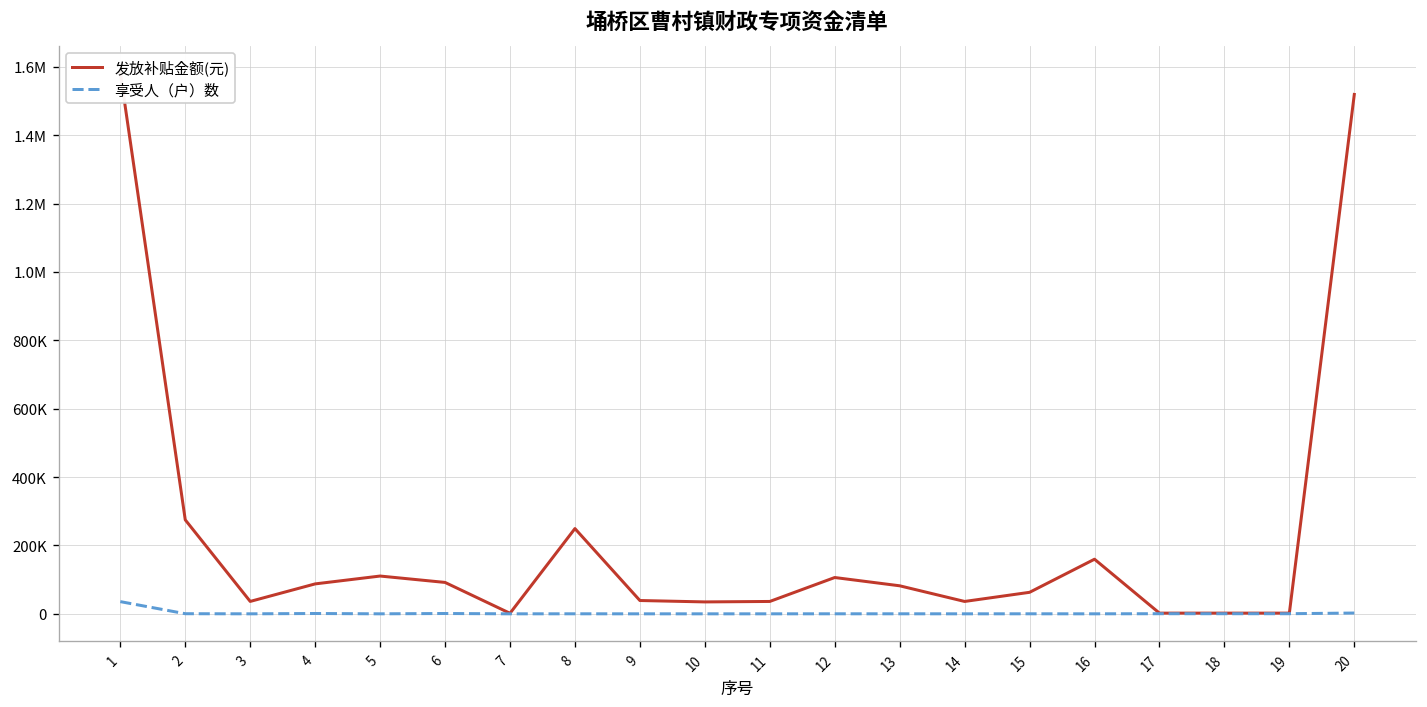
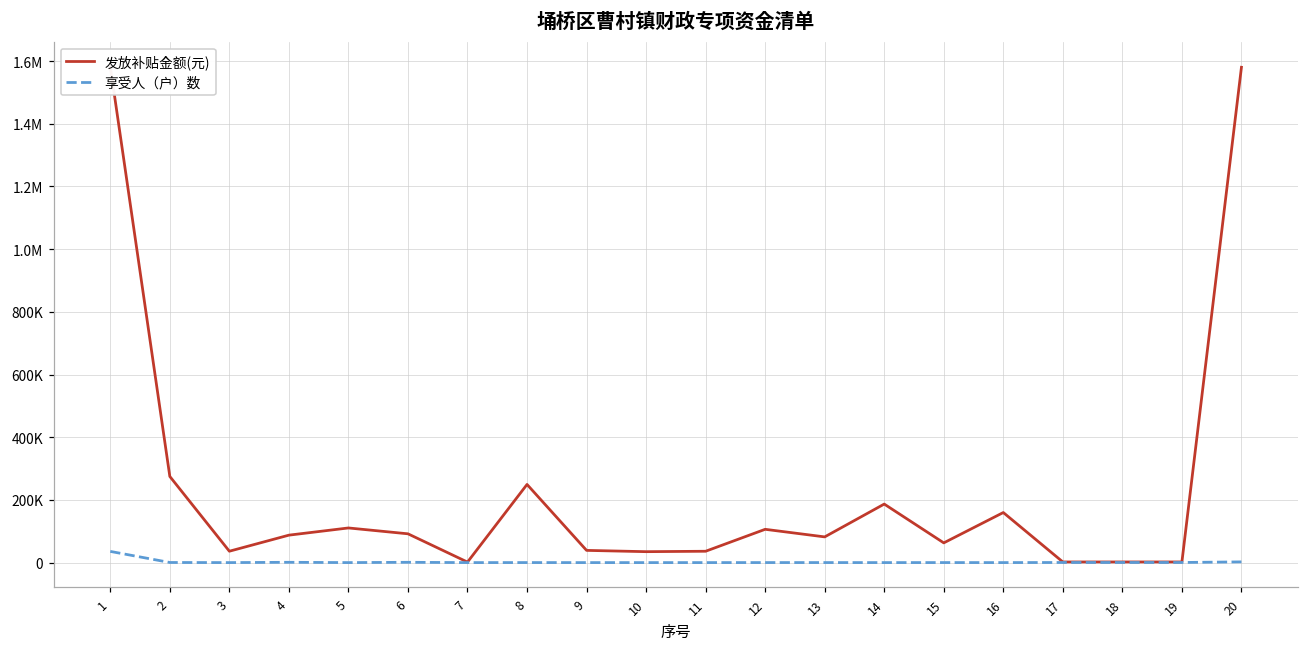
  {
    "发放补贴金额(元)": {
      "2": 270000,
      "3": 40000,
      "4": 90000,
      "5": 110000,
      "6": 90000,
      "8": 250000,
      "9": 40000,
      "10": 30000,
      "11": 40000,
      "12": 110000,
      "13": 80000,
-     "14": 40000,
+     "14": 190000,
      "15": 60000,
      "16": 160000,
-     "20": 1520000
+     "20": 1580000
    },
    "享受人（户）数": {
      "1": 40000,
      "2": 0,
      "3": 0,
      "4": 0,
      "5": 0,
      "6": 0,
      "8": 0,
      "9": 0,
      "10": 0,
      "11": 0,
      "12": 0,
      "13": 0,
      "14": 0,
      "15": 0,
      "16": 0,
      "20": 0
    }
  }
